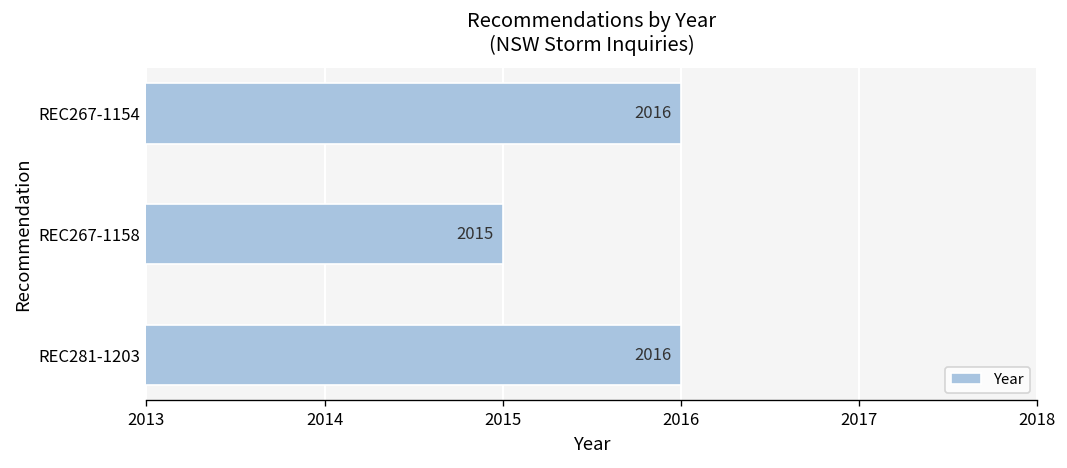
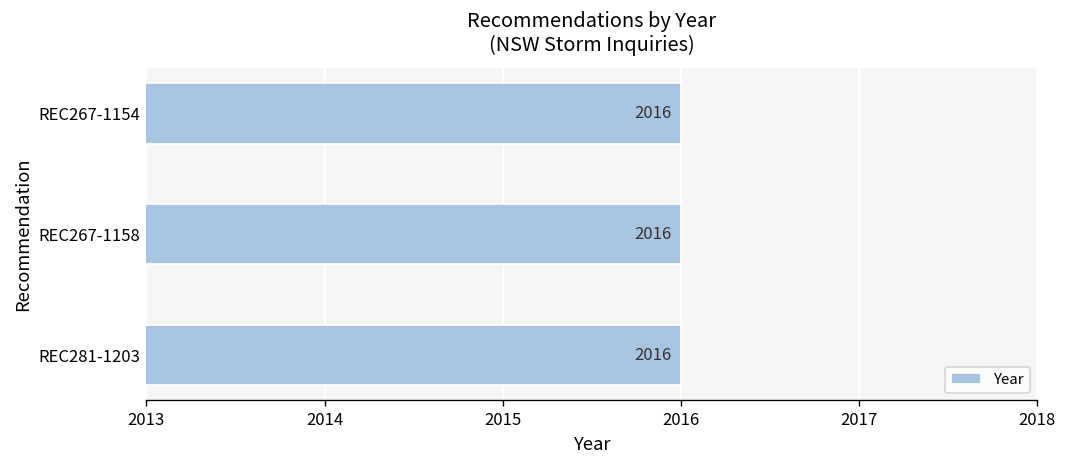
  {
    "REC267-1154": 2016,
-   "REC267-1158": 2015,
+   "REC267-1158": 2016,
    "REC281-1203": 2016
  }
